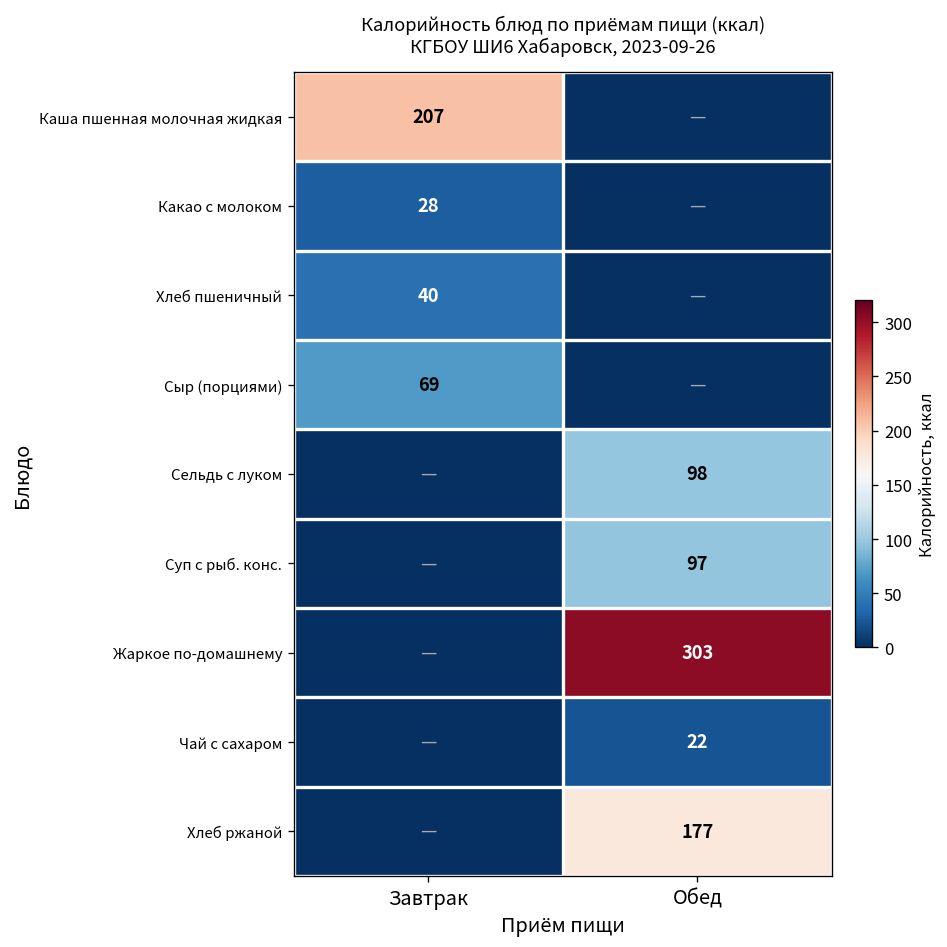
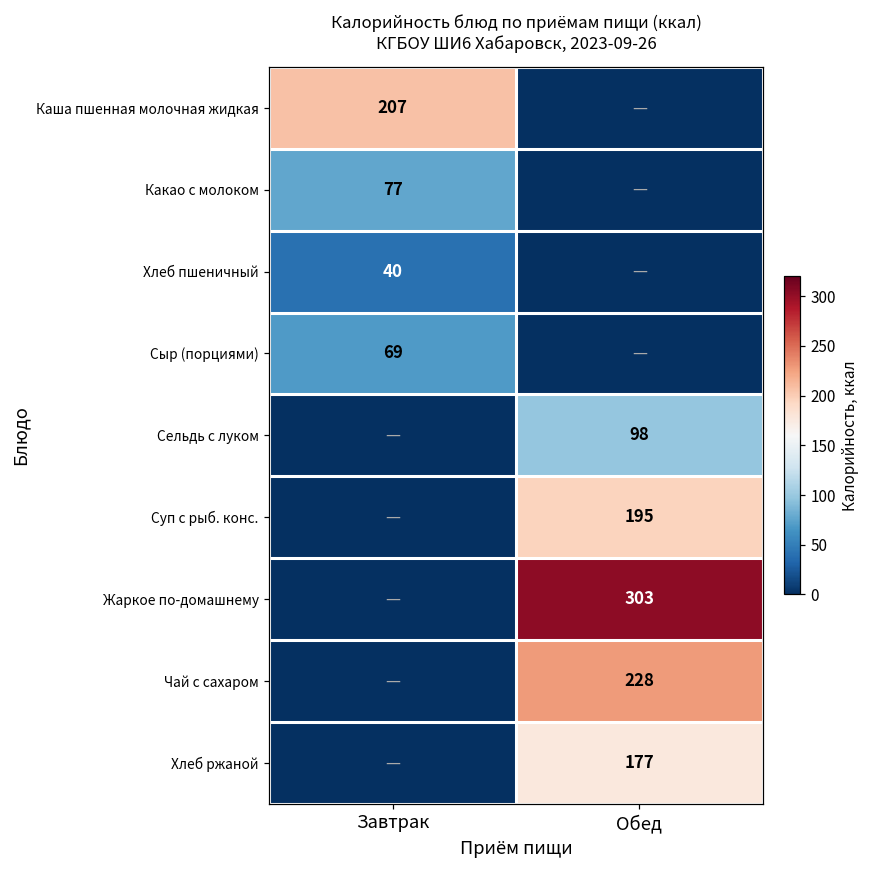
  {
    "Каша пшенная молочная жидкая": {
      "Завтрак": 207
    },
    "Какао с молоком": {
-     "Завтрак": 28
+     "Завтрак": 77
    },
    "Хлеб пшеничный": {
      "Завтрак": 40
    },
    "Сыр (порциями)": {
      "Завтрак": 69
    },
    "Сельдь с луком": {
      "Обед": 98
    },
    "Суп с рыб. конс.": {
-     "Обед": 97
+     "Обед": 195
    },
    "Жаркое по-домашнему": {
      "Обед": 303
    },
    "Чай с сахаром": {
-     "Обед": 22
+     "Обед": 228
    },
    "Хлеб ржаной": {
      "Обед": 177
    }
  }
